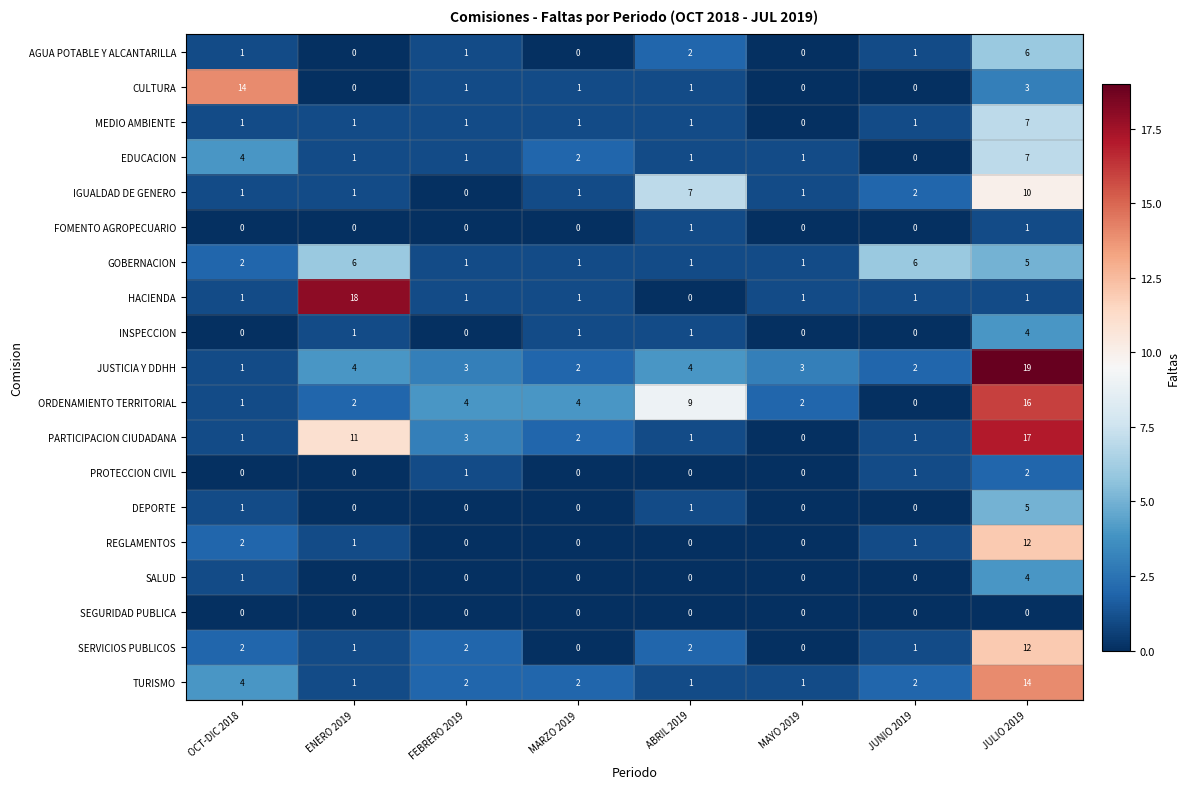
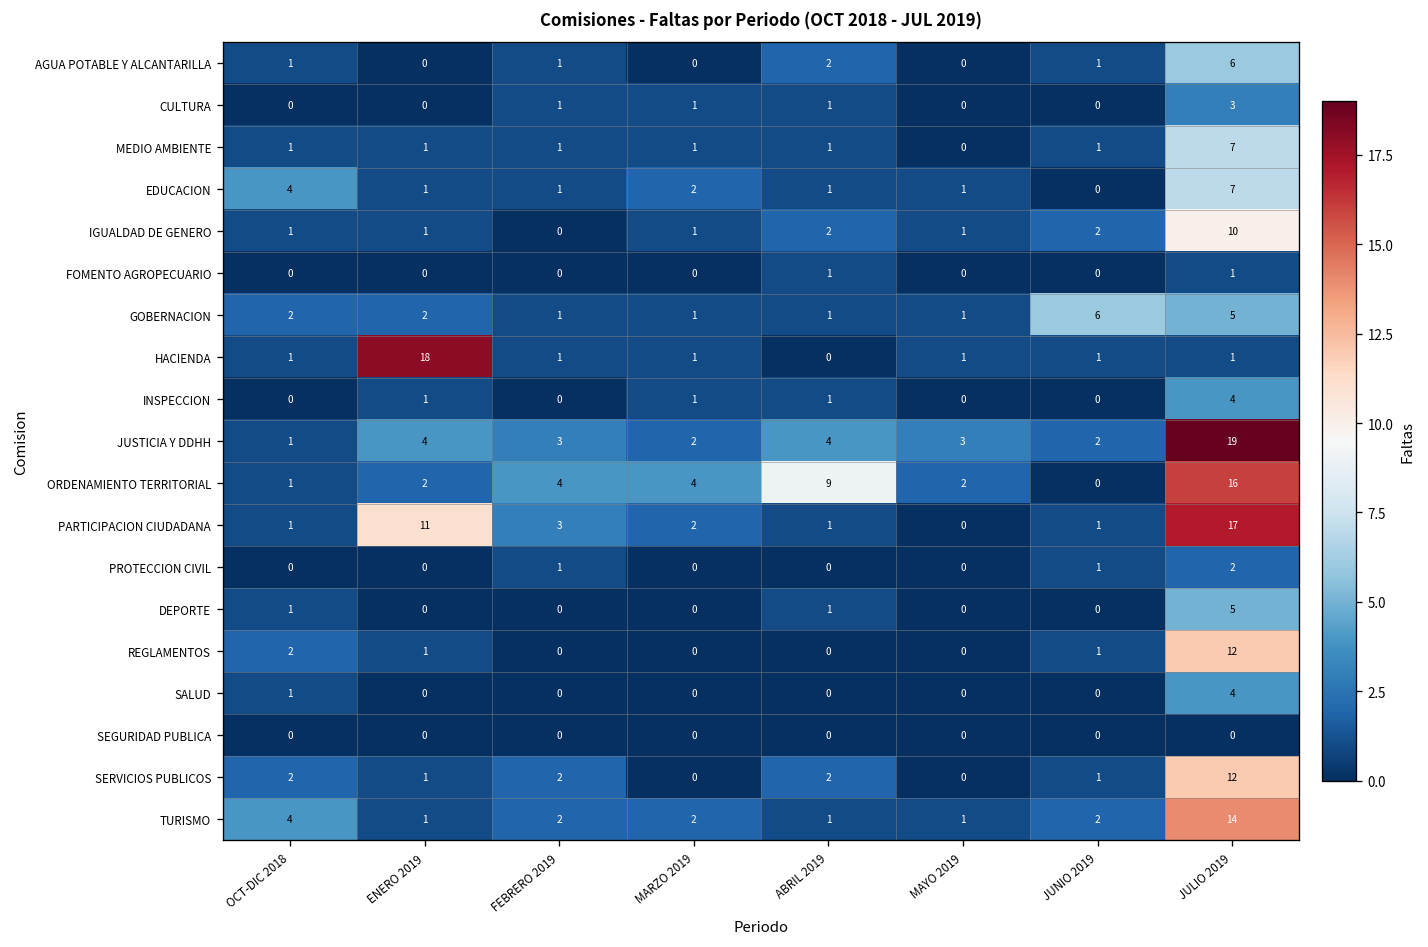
  {
    "AGUA POTABLE Y ALCANTARILLA": {
      "OCT-DIC 2018": 1,
      "ENERO 2019": 0,
      "FEBRERO 2019": 1,
      "MARZO 2019": 0,
      "ABRIL 2019": 2,
      "MAYO 2019": 0,
      "JUNIO 2019": 1,
      "JULIO 2019": 6
    },
    "CULTURA": {
-     "OCT-DIC 2018": 14,
+     "OCT-DIC 2018": 0,
      "ENERO 2019": 0,
      "FEBRERO 2019": 1,
      "MARZO 2019": 1,
      "ABRIL 2019": 1,
      "MAYO 2019": 0,
      "JUNIO 2019": 0,
      "JULIO 2019": 3
    },
    "MEDIO AMBIENTE": {
      "OCT-DIC 2018": 1,
      "ENERO 2019": 1,
      "FEBRERO 2019": 1,
      "MARZO 2019": 1,
      "ABRIL 2019": 1,
      "MAYO 2019": 0,
      "JUNIO 2019": 1,
      "JULIO 2019": 7
    },
    "EDUCACION": {
      "OCT-DIC 2018": 4,
      "ENERO 2019": 1,
      "FEBRERO 2019": 1,
      "MARZO 2019": 2,
      "ABRIL 2019": 1,
      "MAYO 2019": 1,
      "JUNIO 2019": 0,
      "JULIO 2019": 7
    },
    "IGUALDAD DE GENERO": {
      "OCT-DIC 2018": 1,
      "ENERO 2019": 1,
      "FEBRERO 2019": 0,
      "MARZO 2019": 1,
-     "ABRIL 2019": 7,
+     "ABRIL 2019": 2,
      "MAYO 2019": 1,
      "JUNIO 2019": 2,
      "JULIO 2019": 10
    },
    "FOMENTO AGROPECUARIO": {
      "OCT-DIC 2018": 0,
      "ENERO 2019": 0,
      "FEBRERO 2019": 0,
      "MARZO 2019": 0,
      "ABRIL 2019": 1,
      "MAYO 2019": 0,
      "JUNIO 2019": 0,
      "JULIO 2019": 1
    },
    "GOBERNACION": {
      "OCT-DIC 2018": 2,
-     "ENERO 2019": 6,
+     "ENERO 2019": 2,
      "FEBRERO 2019": 1,
      "MARZO 2019": 1,
      "ABRIL 2019": 1,
      "MAYO 2019": 1,
      "JUNIO 2019": 6,
      "JULIO 2019": 5
    },
    "HACIENDA": {
      "OCT-DIC 2018": 1,
      "ENERO 2019": 18,
      "FEBRERO 2019": 1,
      "MARZO 2019": 1,
      "ABRIL 2019": 0,
      "MAYO 2019": 1,
      "JUNIO 2019": 1,
      "JULIO 2019": 1
    },
    "INSPECCION": {
      "OCT-DIC 2018": 0,
      "ENERO 2019": 1,
      "FEBRERO 2019": 0,
      "MARZO 2019": 1,
      "ABRIL 2019": 1,
      "MAYO 2019": 0,
      "JUNIO 2019": 0,
      "JULIO 2019": 4
    },
    "JUSTICIA Y DDHH": {
      "OCT-DIC 2018": 1,
      "ENERO 2019": 4,
      "FEBRERO 2019": 3,
      "MARZO 2019": 2,
      "ABRIL 2019": 4,
      "MAYO 2019": 3,
      "JUNIO 2019": 2,
      "JULIO 2019": 19
    },
    "ORDENAMIENTO TERRITORIAL": {
      "OCT-DIC 2018": 1,
      "ENERO 2019": 2,
      "FEBRERO 2019": 4,
      "MARZO 2019": 4,
      "ABRIL 2019": 9,
      "MAYO 2019": 2,
      "JUNIO 2019": 0,
      "JULIO 2019": 16
    },
    "PARTICIPACION CIUDADANA": {
      "OCT-DIC 2018": 1,
      "ENERO 2019": 11,
      "FEBRERO 2019": 3,
      "MARZO 2019": 2,
      "ABRIL 2019": 1,
      "MAYO 2019": 0,
      "JUNIO 2019": 1,
      "JULIO 2019": 17
    },
    "PROTECCION CIVIL": {
      "OCT-DIC 2018": 0,
      "ENERO 2019": 0,
      "FEBRERO 2019": 1,
      "MARZO 2019": 0,
      "ABRIL 2019": 0,
      "MAYO 2019": 0,
      "JUNIO 2019": 1,
      "JULIO 2019": 2
    },
    "DEPORTE": {
      "OCT-DIC 2018": 1,
      "ENERO 2019": 0,
      "FEBRERO 2019": 0,
      "MARZO 2019": 0,
      "ABRIL 2019": 1,
      "MAYO 2019": 0,
      "JUNIO 2019": 0,
      "JULIO 2019": 5
    },
    "REGLAMENTOS": {
      "OCT-DIC 2018": 2,
      "ENERO 2019": 1,
      "FEBRERO 2019": 0,
      "MARZO 2019": 0,
      "ABRIL 2019": 0,
      "MAYO 2019": 0,
      "JUNIO 2019": 1,
      "JULIO 2019": 12
    },
    "SALUD": {
      "OCT-DIC 2018": 1,
      "ENERO 2019": 0,
      "FEBRERO 2019": 0,
      "MARZO 2019": 0,
      "ABRIL 2019": 0,
      "MAYO 2019": 0,
      "JUNIO 2019": 0,
      "JULIO 2019": 4
    },
    "SEGURIDAD PUBLICA": {
      "OCT-DIC 2018": 0,
      "ENERO 2019": 0,
      "FEBRERO 2019": 0,
      "MARZO 2019": 0,
      "ABRIL 2019": 0,
      "MAYO 2019": 0,
      "JUNIO 2019": 0,
      "JULIO 2019": 0
    },
    "SERVICIOS PUBLICOS": {
      "OCT-DIC 2018": 2,
      "ENERO 2019": 1,
      "FEBRERO 2019": 2,
      "MARZO 2019": 0,
      "ABRIL 2019": 2,
      "MAYO 2019": 0,
      "JUNIO 2019": 1,
      "JULIO 2019": 12
    },
    "TURISMO": {
      "OCT-DIC 2018": 4,
      "ENERO 2019": 1,
      "FEBRERO 2019": 2,
      "MARZO 2019": 2,
      "ABRIL 2019": 1,
      "MAYO 2019": 1,
      "JUNIO 2019": 2,
      "JULIO 2019": 14
    }
  }
